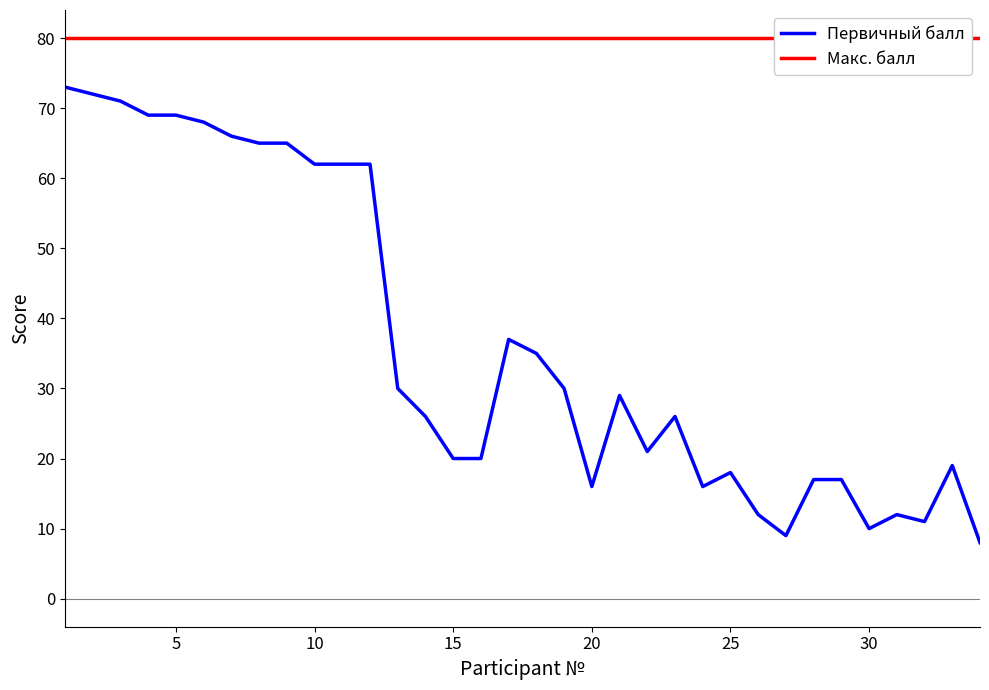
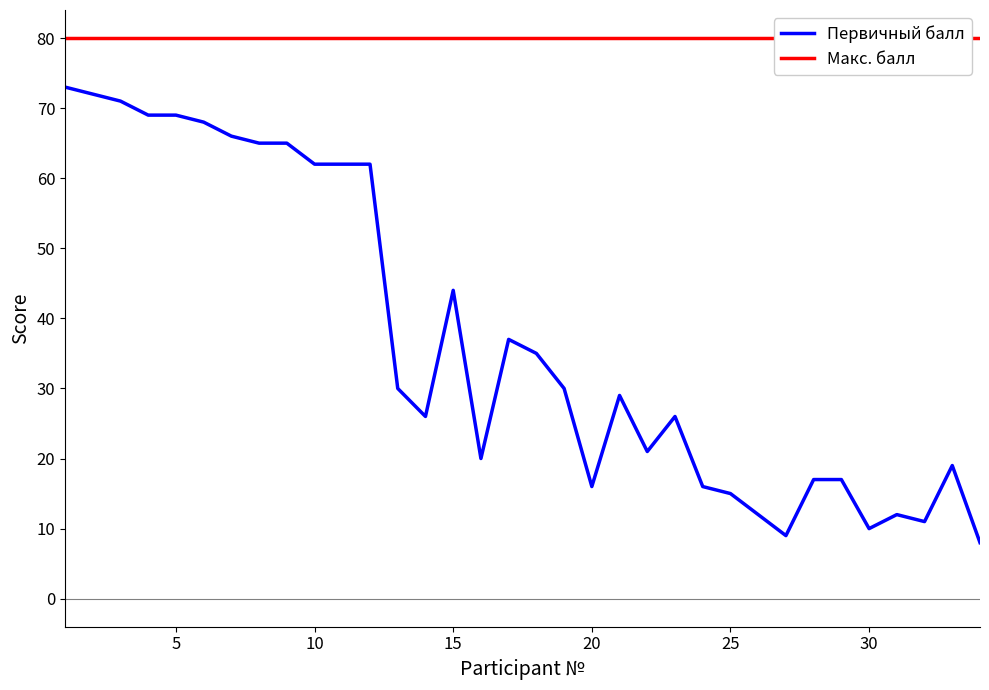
  {
    "Первичный балл": {
      "5": 69,
      "10": 62,
-     "15": 20,
+     "15": 44,
      "20": 16,
-     "25": 18,
+     "25": 15,
      "30": 10
    },
    "Макс. балл": {
      "5": 80,
      "10": 80,
      "15": 80,
      "20": 80,
      "25": 80
    }
  }
